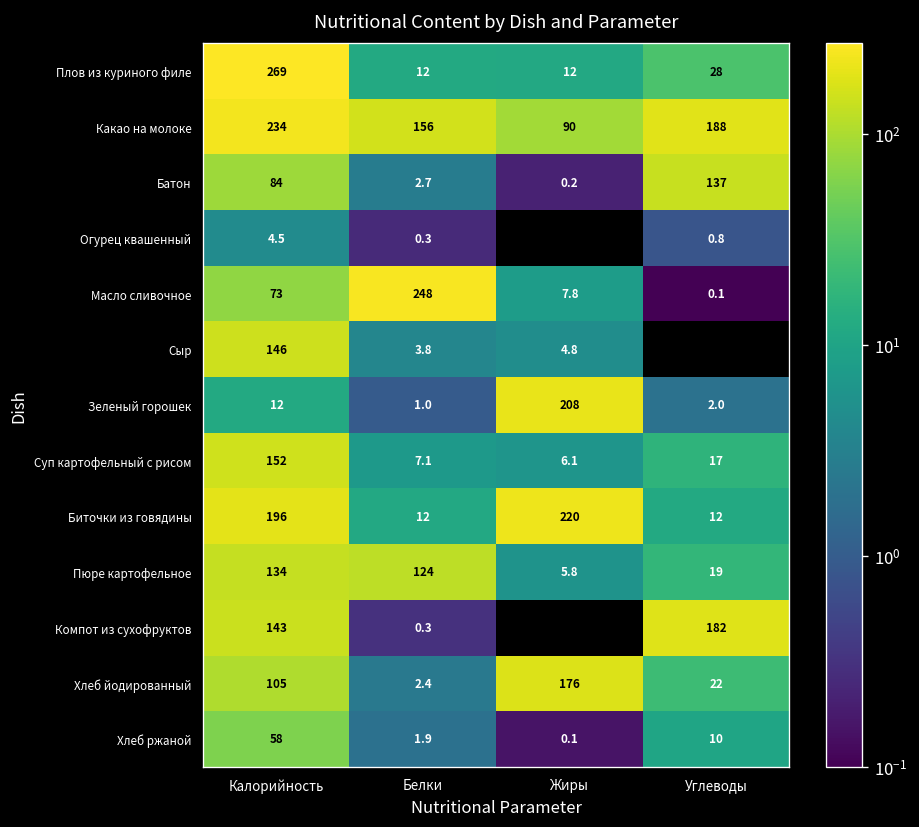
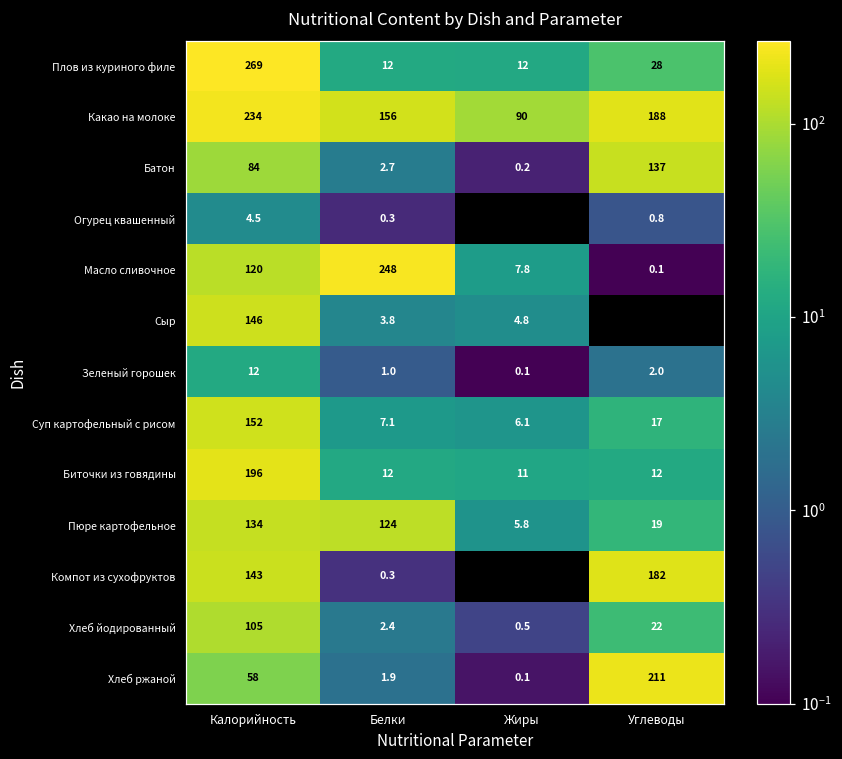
  {
    "Плов из куриного филе": {
      "Калорийность": 269,
      "Белки": 12,
      "Жиры": 12,
      "Углеводы": 28
    },
    "Какао на молоке": {
      "Калорийность": 234,
      "Белки": 156,
      "Жиры": 90,
      "Углеводы": 188
    },
    "Батон": {
      "Калорийность": 84,
      "Белки": 2.7,
      "Жиры": 0.2,
      "Углеводы": 137
    },
    "Огурец квашенный": {
      "Калорийность": 4.5,
      "Белки": 0.3,
      "Углеводы": 0.8
    },
    "Масло сливочное": {
-     "Калорийность": 73,
+     "Калорийность": 120,
      "Белки": 248,
      "Жиры": 7.8,
      "Углеводы": 0.1
    },
    "Сыр": {
      "Калорийность": 146,
      "Белки": 3.8,
      "Жиры": 4.8
    },
    "Зеленый горошек": {
      "Калорийность": 12,
      "Белки": 1.0,
-     "Жиры": 208,
+     "Жиры": 0.1,
      "Углеводы": 2.0
    },
    "Суп картофельный с рисом": {
      "Калорийность": 152,
      "Белки": 7.1,
      "Жиры": 6.1,
      "Углеводы": 17
    },
    "Биточки из говядины": {
      "Калорийность": 196,
      "Белки": 12,
-     "Жиры": 220,
+     "Жиры": 11,
      "Углеводы": 12
    },
    "Пюре картофельное": {
      "Калорийность": 134,
      "Белки": 124,
      "Жиры": 5.8,
      "Углеводы": 19
    },
    "Компот из сухофруктов": {
      "Калорийность": 143,
      "Белки": 0.3,
      "Углеводы": 182
    },
    "Хлеб йодированный": {
      "Калорийность": 105,
      "Белки": 2.4,
-     "Жиры": 176,
+     "Жиры": 0.5,
      "Углеводы": 22
    },
    "Хлеб ржаной": {
      "Калорийность": 58,
      "Белки": 1.9,
      "Жиры": 0.1,
-     "Углеводы": 10
+     "Углеводы": 211
    }
  }
